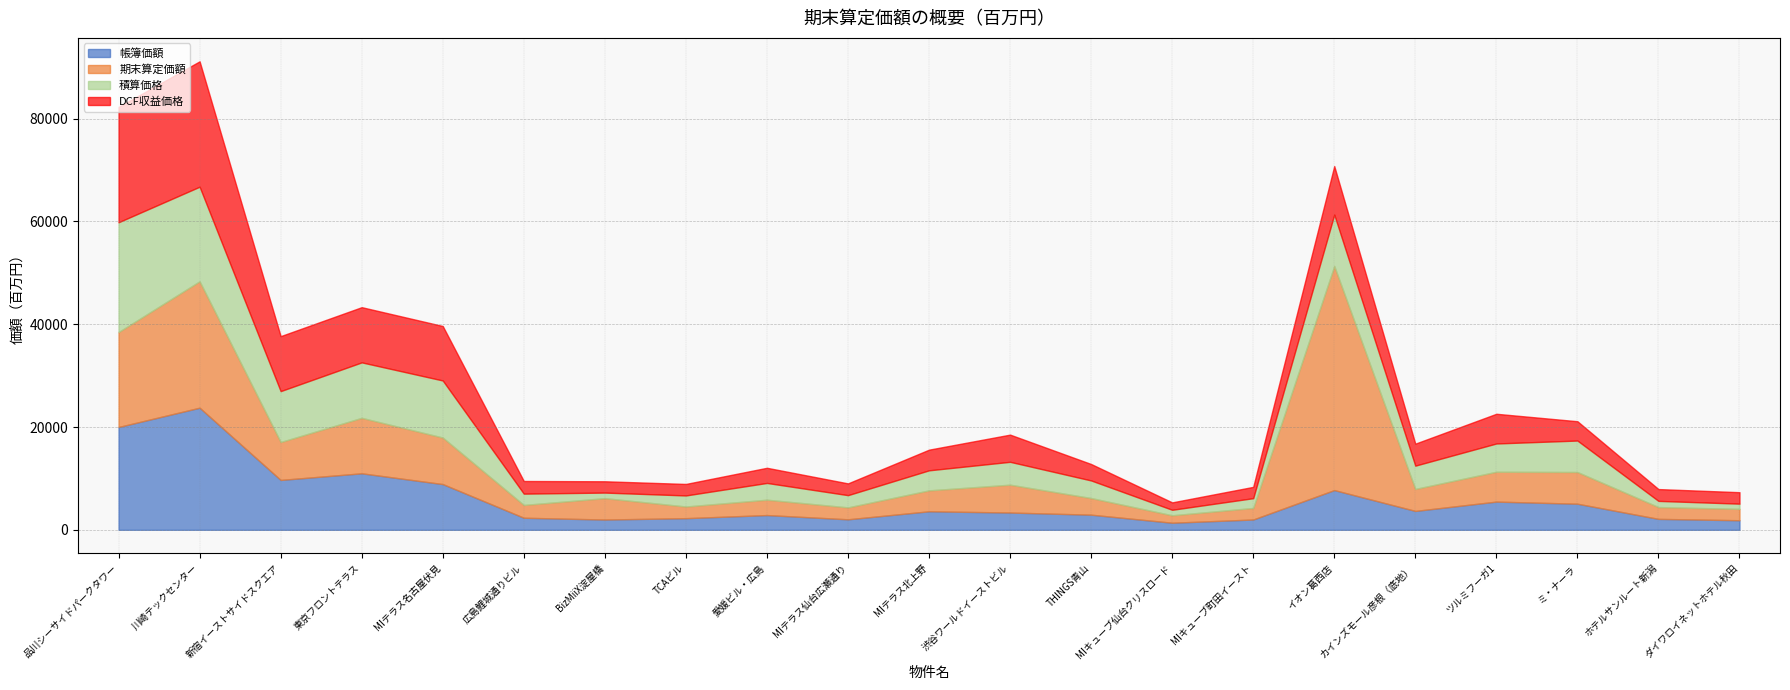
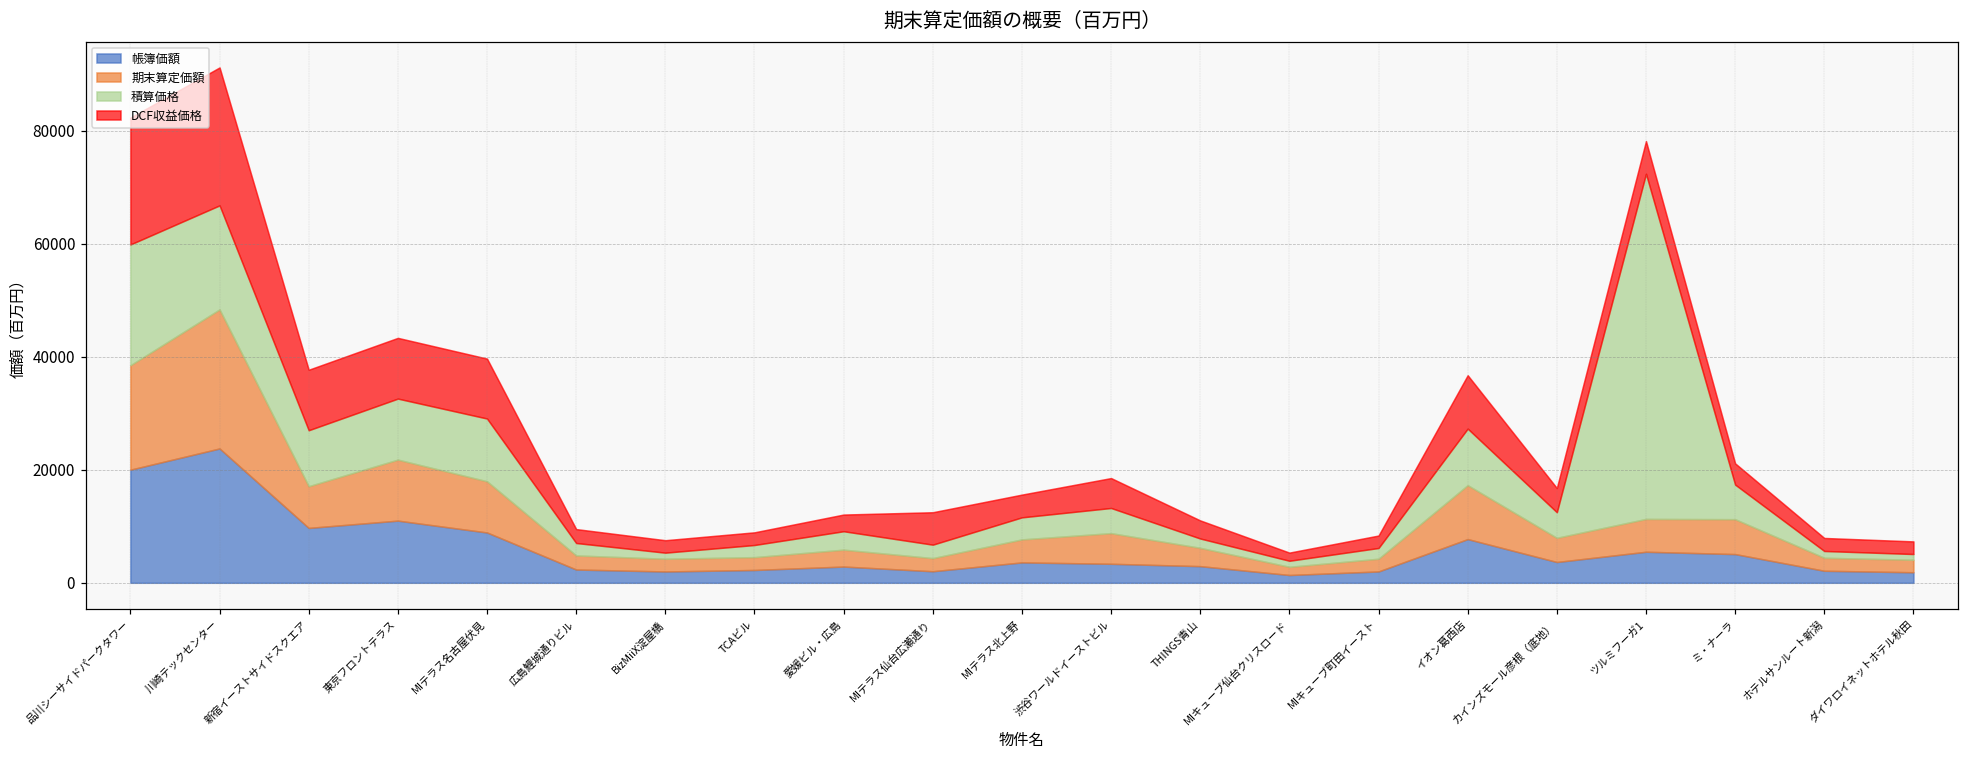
  {
    "帳簿価額": {
      "品川シーサイドパークタワー": 20000,
      "川崎テックセンター": 24000,
      "新宿イーストサイドスクエア": 10000,
      "東京フロントテラス": 11000,
      "MIテラス名古屋伏見": 9000,
      "広島鯉城通りビル": 2000,
      "BizMiiX淀屋橋": 2000,
      "TCAビル": 2000,
      "愛媛ビル・広島": 3000,
      "MIテラス仙台広瀬通り": 2000,
      "MIテラス北上野": 4000,
      "渋谷ワールドイーストビル": 3000,
      "THINGS青山": 3000,
      "MIキューブ仙台クリスロード": 1000,
      "MIキューブ町田イースト": 2000,
      "イオン葛西店": 8000,
      "カインズモール彦根（底地）": 4000,
      "ツルミフーガ1": 5000,
      "ミ・ナーラ": 5000,
      "ホテルサンルート新潟": 2000,
      "ダイワロイネットホテル秋田": 2000
    },
    "期末算定価額": {
      "品川シーサイドパークタワー": 18000,
      "川崎テックセンター": 25000,
      "新宿イーストサイドスクエア": 7000,
      "東京フロントテラス": 11000,
      "MIテラス名古屋伏見": 9000,
      "広島鯉城通りビル": 2000,
-     "BizMiiX淀屋橋": 4000,
+     "BizMiiX淀屋橋": 2000,
      "TCAビル": 2000,
      "愛媛ビル・広島": 3000,
      "MIテラス仙台広瀬通り": 2000,
      "MIテラス北上野": 4000,
      "渋谷ワールドイーストビル": 5000,
      "THINGS青山": 3000,
      "MIキューブ仙台クリスロード": 1000,
      "MIキューブ町田イースト": 2000,
-     "イオン葛西店": 44000,
+     "イオン葛西店": 10000,
      "カインズモール彦根（底地）": 4000,
      "ツルミフーガ1": 6000,
      "ミ・ナーラ": 6000,
      "ホテルサンルート新潟": 2000,
      "ダイワロイネットホテル秋田": 2000
    },
    "積算価格": {
      "品川シーサイドパークタワー": 21000,
      "川崎テックセンター": 18000,
      "新宿イーストサイドスクエア": 10000,
      "東京フロントテラス": 11000,
      "MIテラス名古屋伏見": 11000,
      "広島鯉城通りビル": 2000,
      "BizMiiX淀屋橋": 1000,
      "TCAビル": 2000,
      "愛媛ビル・広島": 3000,
      "MIテラス仙台広瀬通り": 2000,
      "MIテラス北上野": 4000,
      "渋谷ワールドイーストビル": 4000,
-     "THINGS青山": 3000,
+     "THINGS青山": 2000,
      "MIキューブ仙台クリスロード": 1000,
      "MIキューブ町田イースト": 2000,
      "イオン葛西店": 10000,
      "カインズモール彦根（底地）": 5000,
-     "ツルミフーガ1": 6000,
+     "ツルミフーガ1": 61000,
      "ミ・ナーラ": 6000,
      "ホテルサンルート新潟": 1000,
      "ダイワロイネットホテル秋田": 1000
    },
    "DCF収益価格": {
      "川崎テックセンター": 24000,
      "新宿イーストサイドスクエア": 11000,
      "東京フロントテラス": 11000,
      "MIテラス名古屋伏見": 11000,
      "広島鯉城通りビル": 2000,
      "BizMiiX淀屋橋": 2000,
      "TCAビル": 2000,
      "愛媛ビル・広島": 3000,
-     "MIテラス仙台広瀬通り": 2000,
+     "MIテラス仙台広瀬通り": 6000,
      "MIテラス北上野": 4000,
      "渋谷ワールドイーストビル": 5000,
      "THINGS青山": 3000,
      "MIキューブ仙台クリスロード": 1000,
      "MIキューブ町田イースト": 2000,
      "イオン葛西店": 9000,
      "カインズモール彦根（底地）": 4000,
      "ツルミフーガ1": 6000,
      "ミ・ナーラ": 4000,
      "ホテルサンルート新潟": 2000,
      "ダイワロイネットホテル秋田": 2000
    }
  }
